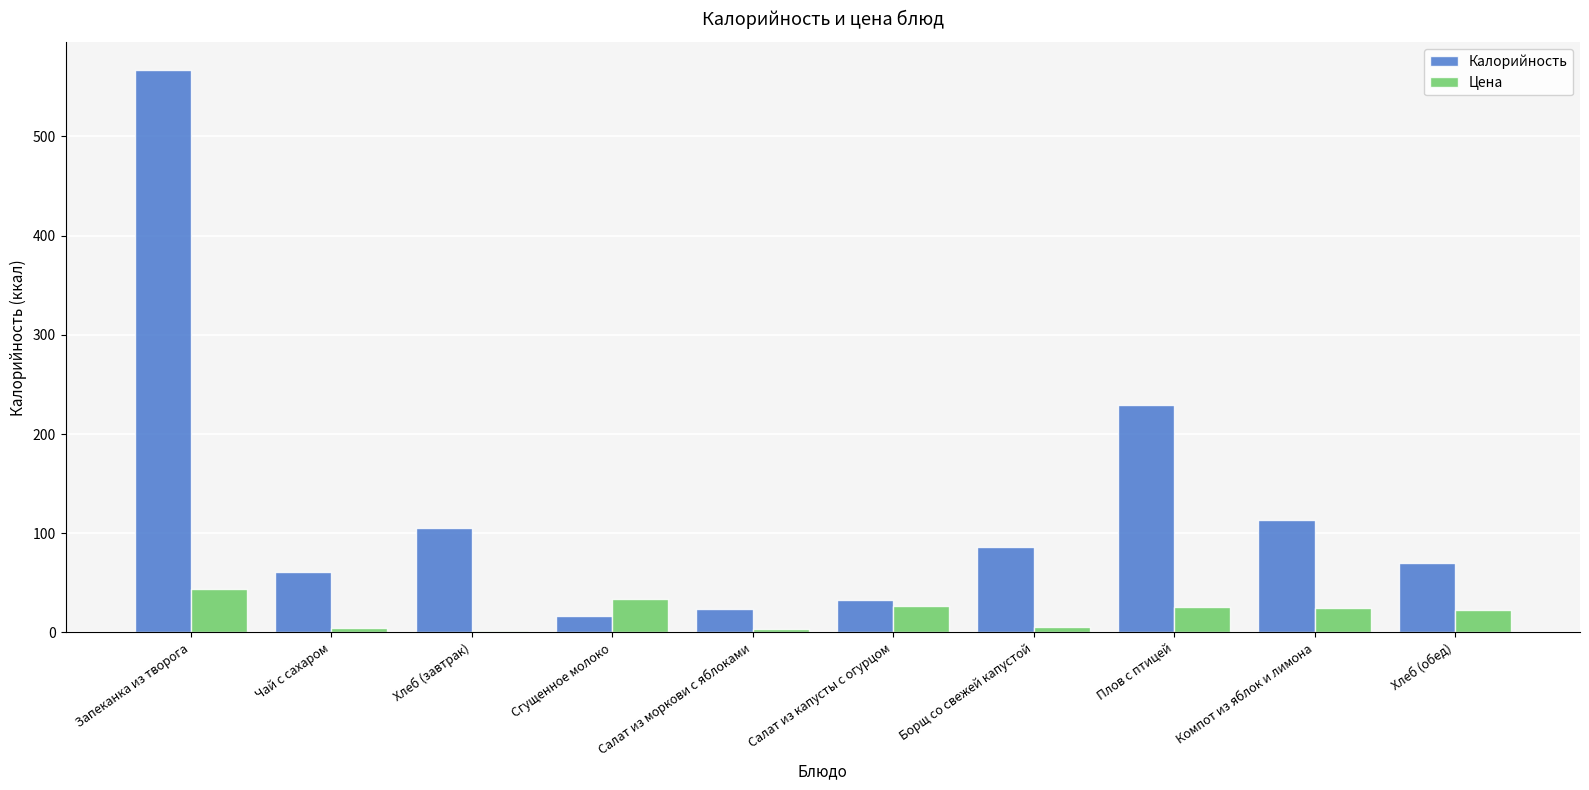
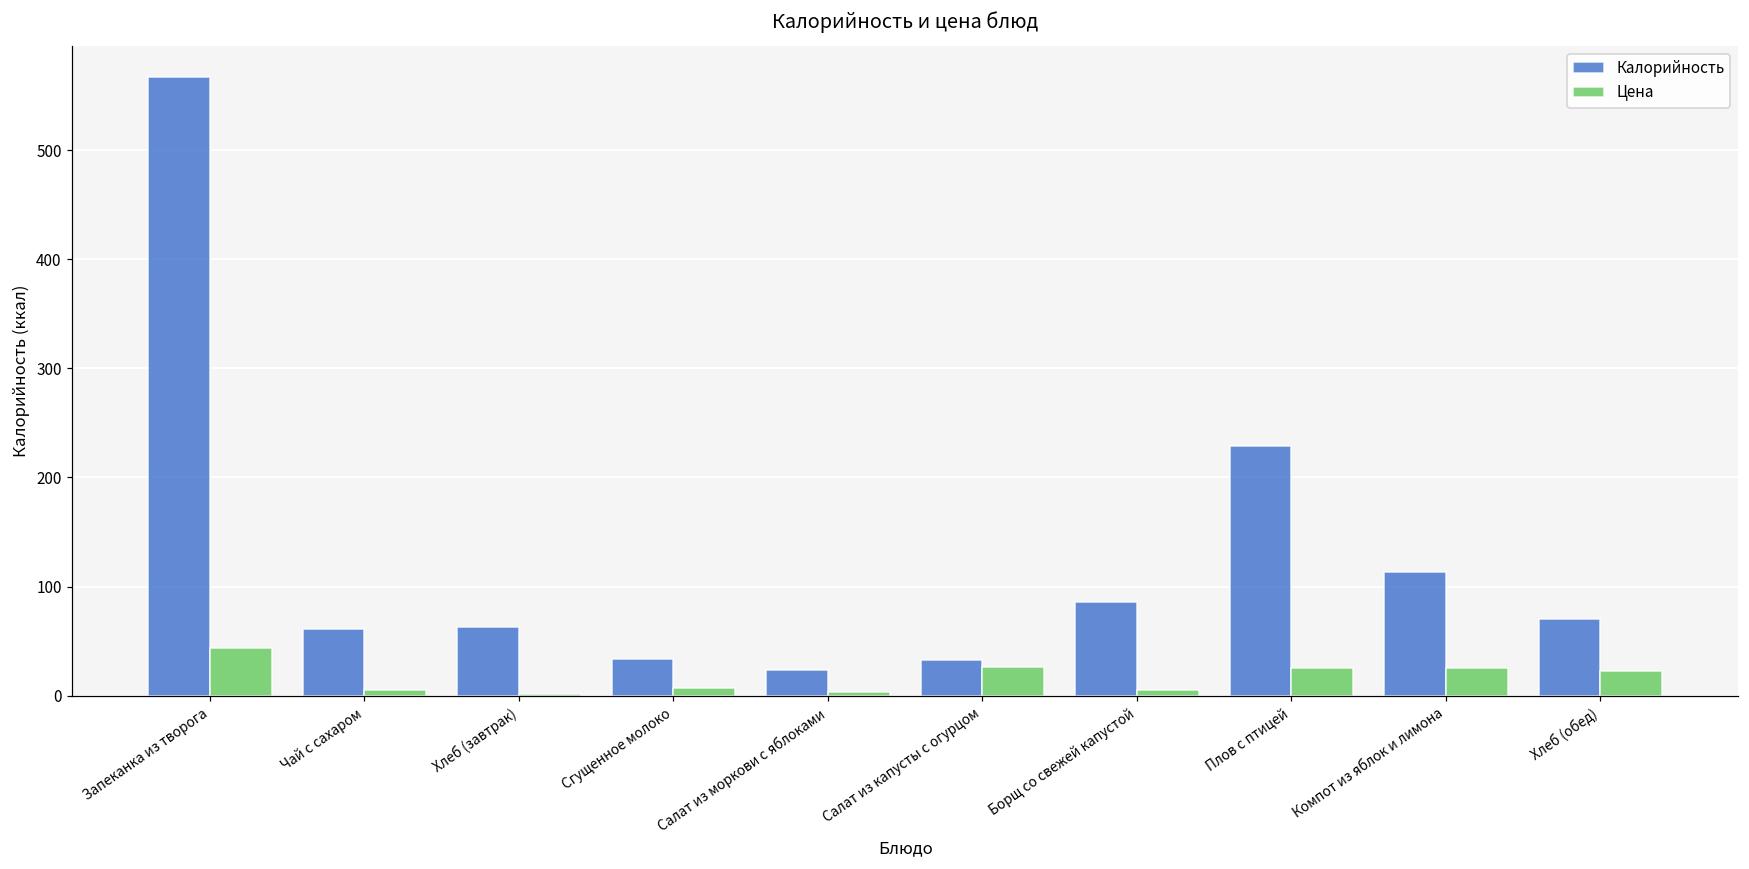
  {
    "Калорийность": {
      "Запеканка из творога": 570,
      "Чай с сахаром": 60,
-     "Хлеб (завтрак)": 110,
-     "Сгущенное молоко": 20,
+     "Хлеб (завтрак)": 60,
+     "Сгущенное молоко": 30,
      "Салат из моркови с яблоками": 20,
      "Салат из капусты с огурцом": 30,
      "Борщ со свежей капустой": 90,
      "Плов с птицей": 230,
      "Компот из яблок и лимона": 110,
      "Хлеб (обед)": 70
    },
    "Цена": {
      "Запеканка из творога": 40,
      "Чай с сахаром": 10,
-     "Сгущенное молоко": 30,
+     "Сгущенное молоко": 10,
      "Салат из моркови с яблоками": 0,
      "Салат из капусты с огурцом": 30,
      "Борщ со свежей капустой": 10,
      "Плов с птицей": 30,
      "Компот из яблок и лимона": 30,
      "Хлеб (обед)": 20
    }
  }
